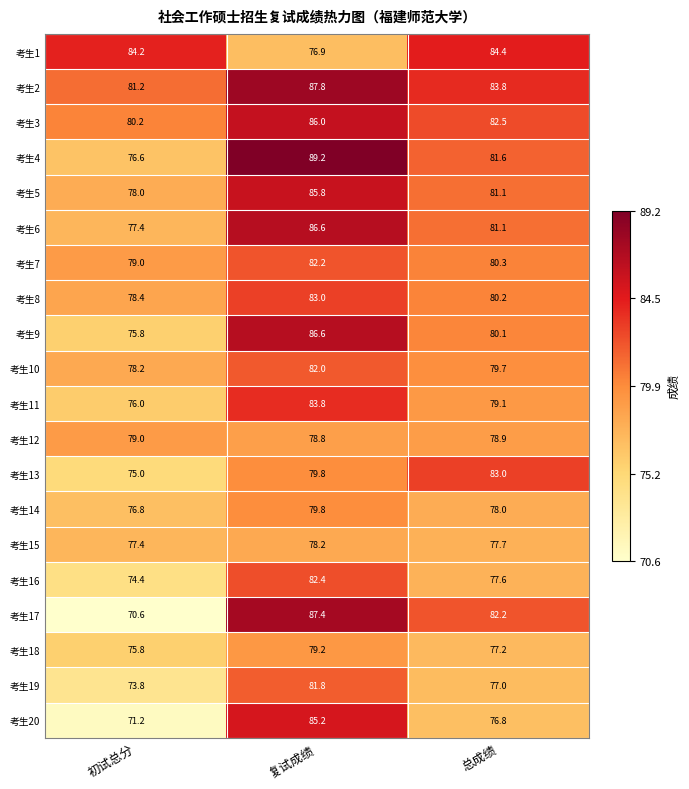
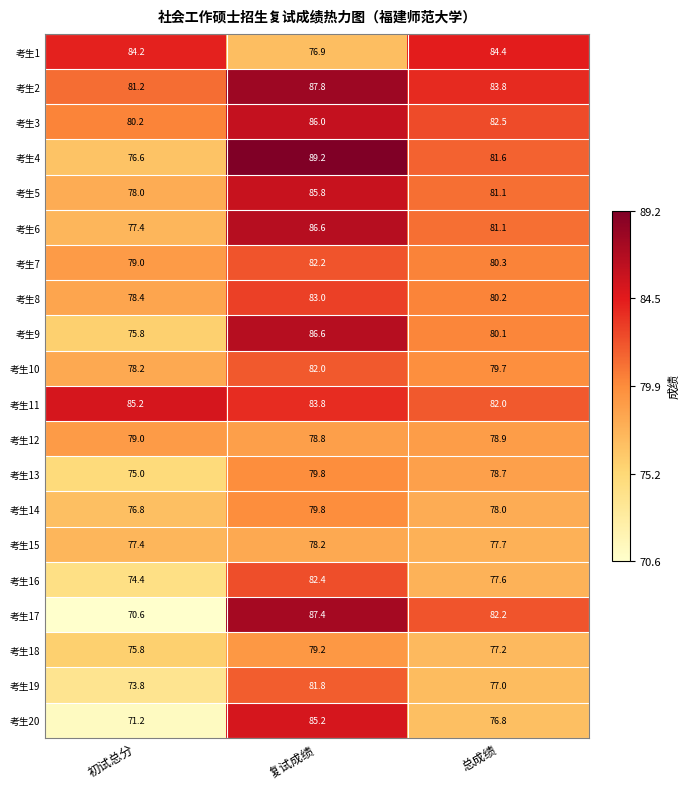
  {
    "考生1": {
      "初试总分": 84.2,
      "复试成绩": 76.9,
      "总成绩": 84.4
    },
    "考生2": {
      "初试总分": 81.2,
      "复试成绩": 87.8,
      "总成绩": 83.8
    },
    "考生3": {
      "初试总分": 80.2,
      "复试成绩": 86.0,
      "总成绩": 82.5
    },
    "考生4": {
      "初试总分": 76.6,
      "复试成绩": 89.2,
      "总成绩": 81.6
    },
    "考生5": {
      "初试总分": 78.0,
      "复试成绩": 85.8,
      "总成绩": 81.1
    },
    "考生6": {
      "初试总分": 77.4,
      "复试成绩": 86.6,
      "总成绩": 81.1
    },
    "考生7": {
      "初试总分": 79.0,
      "复试成绩": 82.2,
      "总成绩": 80.3
    },
    "考生8": {
      "初试总分": 78.4,
      "复试成绩": 83.0,
      "总成绩": 80.2
    },
    "考生9": {
      "初试总分": 75.8,
      "复试成绩": 86.6,
      "总成绩": 80.1
    },
    "考生10": {
      "初试总分": 78.2,
      "复试成绩": 82.0,
      "总成绩": 79.7
    },
    "考生11": {
-     "初试总分": 76.0,
+     "初试总分": 85.2,
      "复试成绩": 83.8,
-     "总成绩": 79.1
+     "总成绩": 82.0
    },
    "考生12": {
      "初试总分": 79.0,
      "复试成绩": 78.8,
      "总成绩": 78.9
    },
    "考生13": {
      "初试总分": 75.0,
      "复试成绩": 79.8,
-     "总成绩": 83.0
+     "总成绩": 78.7
    },
    "考生14": {
      "初试总分": 76.8,
      "复试成绩": 79.8,
      "总成绩": 78.0
    },
    "考生15": {
      "初试总分": 77.4,
      "复试成绩": 78.2,
      "总成绩": 77.7
    },
    "考生16": {
      "初试总分": 74.4,
      "复试成绩": 82.4,
      "总成绩": 77.6
    },
    "考生17": {
      "初试总分": 70.6,
      "复试成绩": 87.4,
      "总成绩": 82.2
    },
    "考生18": {
      "初试总分": 75.8,
      "复试成绩": 79.2,
      "总成绩": 77.2
    },
    "考生19": {
      "初试总分": 73.8,
      "复试成绩": 81.8,
      "总成绩": 77.0
    },
    "考生20": {
      "初试总分": 71.2,
      "复试成绩": 85.2,
      "总成绩": 76.8
    }
  }
